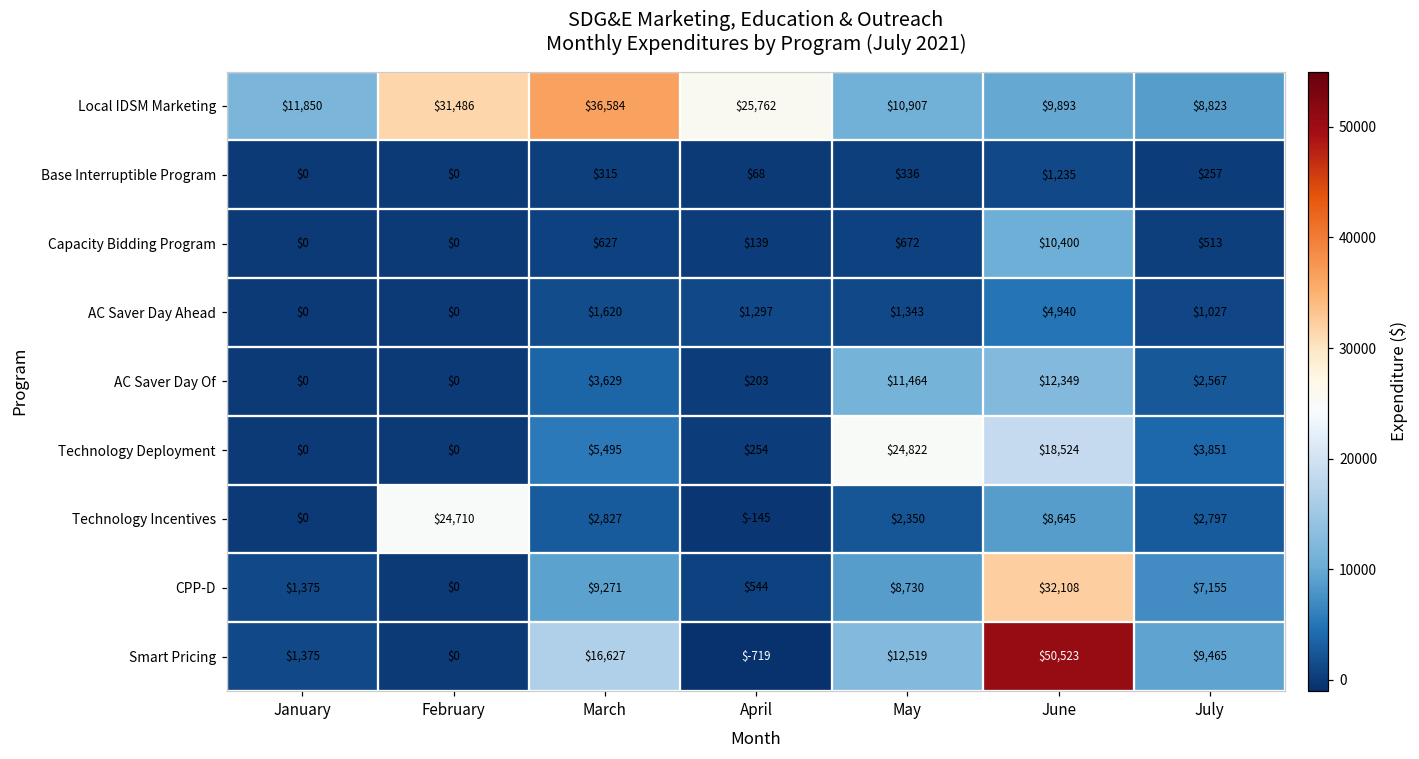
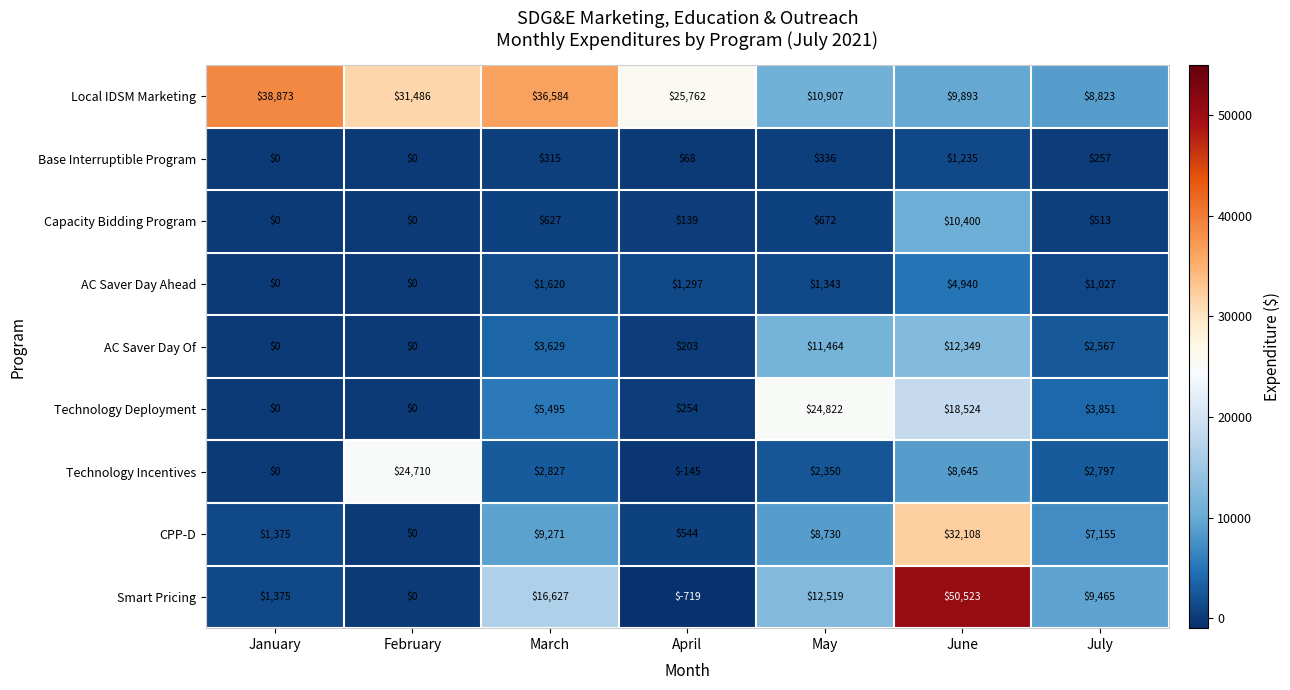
  {
    "Local IDSM Marketing": {
-     "January": "$11,850",
+     "January": "$38,873",
      "February": "$31,486",
      "March": "$36,584",
      "April": "$25,762",
      "May": "$10,907",
      "June": "$9,893",
      "July": "$8,823"
    },
    "Base Interruptible Program": {
      "January": "$0",
      "February": "$0",
      "March": "$315",
      "April": "$68",
      "May": "$336",
      "June": "$1,235",
      "July": "$257"
    },
    "Capacity Bidding Program": {
      "January": "$0",
      "February": "$0",
      "March": "$627",
      "April": "$139",
      "May": "$672",
      "June": "$10,400",
      "July": "$513"
    },
    "AC Saver Day Ahead": {
      "January": "$0",
      "February": "$0",
      "March": "$1,620",
      "April": "$1,297",
      "May": "$1,343",
      "June": "$4,940",
      "July": "$1,027"
    },
    "AC Saver Day Of": {
      "January": "$0",
      "February": "$0",
      "March": "$3,629",
      "April": "$203",
      "May": "$11,464",
      "June": "$12,349",
      "July": "$2,567"
    },
    "Technology Deployment": {
      "January": "$0",
      "February": "$0",
      "March": "$5,495",
      "April": "$254",
      "May": "$24,822",
      "June": "$18,524",
      "July": "$3,851"
    },
    "Technology Incentives": {
      "January": "$0",
      "February": "$24,710",
      "March": "$2,827",
      "April": "$-145",
      "May": "$2,350",
      "June": "$8,645",
      "July": "$2,797"
    },
    "CPP-D": {
      "January": "$1,375",
      "February": "$0",
      "March": "$9,271",
      "April": "$544",
      "May": "$8,730",
      "June": "$32,108",
      "July": "$7,155"
    },
    "Smart Pricing": {
      "January": "$1,375",
      "February": "$0",
      "March": "$16,627",
      "April": "$-719",
      "May": "$12,519",
      "June": "$50,523",
      "July": "$9,465"
    }
  }
